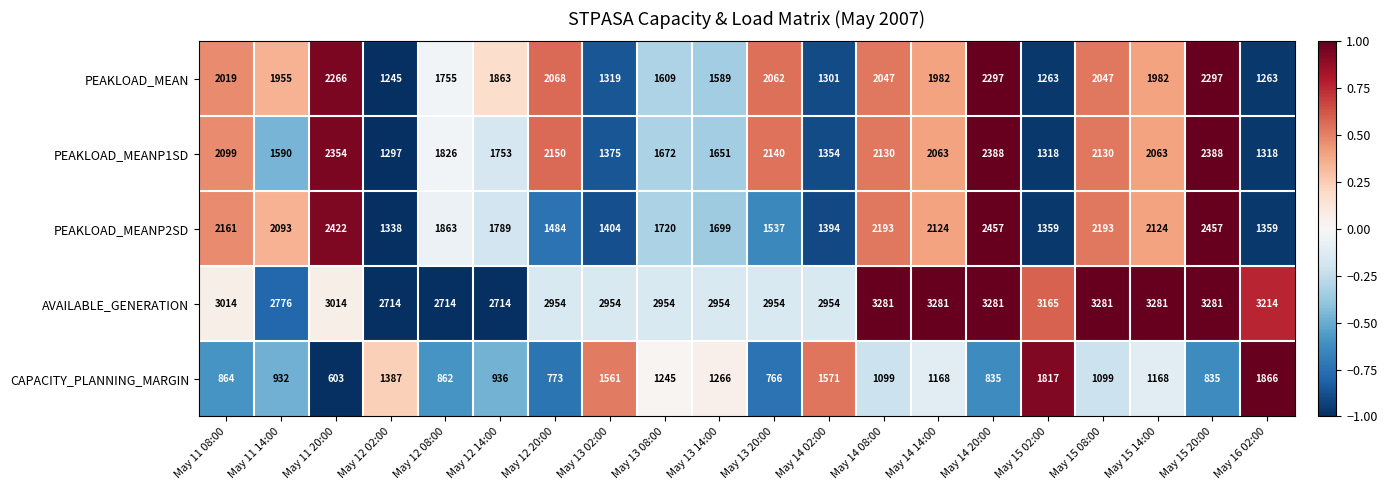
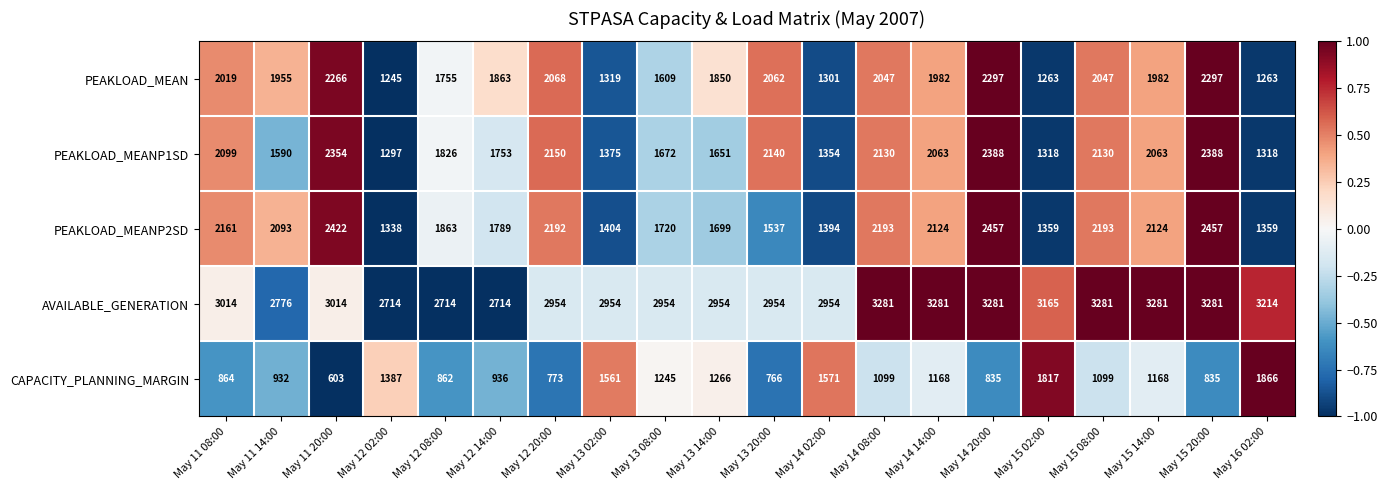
  {
    "PEAKLOAD_MEAN": {
      "May 11 08:00": 2019,
      "May 11 14:00": 1955,
      "May 11 20:00": 2266,
      "May 12 02:00": 1245,
      "May 12 08:00": 1755,
      "May 12 14:00": 1863,
      "May 12 20:00": 2068,
      "May 13 02:00": 1319,
      "May 13 08:00": 1609,
-     "May 13 14:00": 1589,
+     "May 13 14:00": 1850,
      "May 13 20:00": 2062,
      "May 14 02:00": 1301,
      "May 14 08:00": 2047,
      "May 14 14:00": 1982,
      "May 14 20:00": 2297,
      "May 15 02:00": 1263,
      "May 15 08:00": 2047,
      "May 15 14:00": 1982,
      "May 15 20:00": 2297,
      "May 16 02:00": 1263
    },
    "PEAKLOAD_MEANP1SD": {
      "May 11 08:00": 2099,
      "May 11 14:00": 1590,
      "May 11 20:00": 2354,
      "May 12 02:00": 1297,
      "May 12 08:00": 1826,
      "May 12 14:00": 1753,
      "May 12 20:00": 2150,
      "May 13 02:00": 1375,
      "May 13 08:00": 1672,
      "May 13 14:00": 1651,
      "May 13 20:00": 2140,
      "May 14 02:00": 1354,
      "May 14 08:00": 2130,
      "May 14 14:00": 2063,
      "May 14 20:00": 2388,
      "May 15 02:00": 1318,
      "May 15 08:00": 2130,
      "May 15 14:00": 2063,
      "May 15 20:00": 2388,
      "May 16 02:00": 1318
    },
    "PEAKLOAD_MEANP2SD": {
      "May 11 08:00": 2161,
      "May 11 14:00": 2093,
      "May 11 20:00": 2422,
      "May 12 02:00": 1338,
      "May 12 08:00": 1863,
      "May 12 14:00": 1789,
-     "May 12 20:00": 1484,
+     "May 12 20:00": 2192,
      "May 13 02:00": 1404,
      "May 13 08:00": 1720,
      "May 13 14:00": 1699,
      "May 13 20:00": 1537,
      "May 14 02:00": 1394,
      "May 14 08:00": 2193,
      "May 14 14:00": 2124,
      "May 14 20:00": 2457,
      "May 15 02:00": 1359,
      "May 15 08:00": 2193,
      "May 15 14:00": 2124,
      "May 15 20:00": 2457,
      "May 16 02:00": 1359
    },
    "AVAILABLE_GENERATION": {
      "May 11 08:00": 3014,
      "May 11 14:00": 2776,
      "May 11 20:00": 3014,
      "May 12 02:00": 2714,
      "May 12 08:00": 2714,
      "May 12 14:00": 2714,
      "May 12 20:00": 2954,
      "May 13 02:00": 2954,
      "May 13 08:00": 2954,
      "May 13 14:00": 2954,
      "May 13 20:00": 2954,
      "May 14 02:00": 2954,
      "May 14 08:00": 3281,
      "May 14 14:00": 3281,
      "May 14 20:00": 3281,
      "May 15 02:00": 3165,
      "May 15 08:00": 3281,
      "May 15 14:00": 3281,
      "May 15 20:00": 3281,
      "May 16 02:00": 3214
    },
    "CAPACITY_PLANNING_MARGIN": {
      "May 11 08:00": 864,
      "May 11 14:00": 932,
      "May 11 20:00": 603,
      "May 12 02:00": 1387,
      "May 12 08:00": 862,
      "May 12 14:00": 936,
      "May 12 20:00": 773,
      "May 13 02:00": 1561,
      "May 13 08:00": 1245,
      "May 13 14:00": 1266,
      "May 13 20:00": 766,
      "May 14 02:00": 1571,
      "May 14 08:00": 1099,
      "May 14 14:00": 1168,
      "May 14 20:00": 835,
      "May 15 02:00": 1817,
      "May 15 08:00": 1099,
      "May 15 14:00": 1168,
      "May 15 20:00": 835,
      "May 16 02:00": 1866
    }
  }
